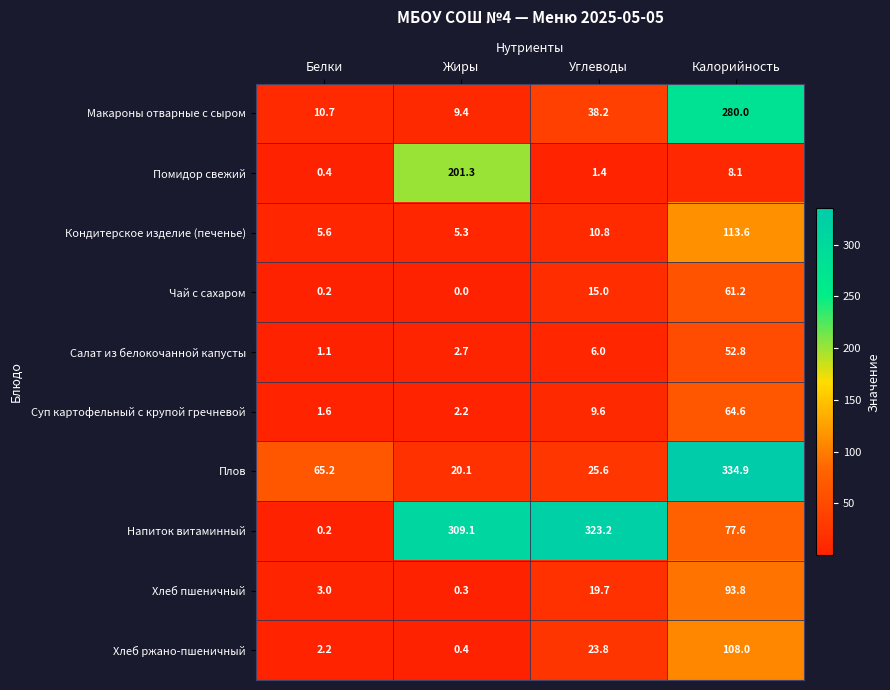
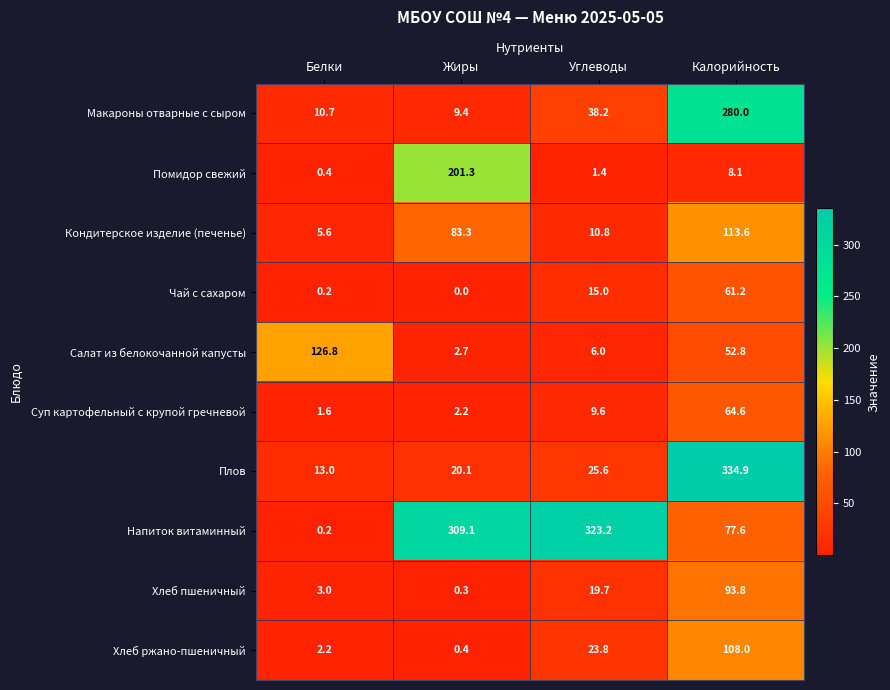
  {
    "Макароны отварные с сыром": {
      "Белки": 10.7,
      "Жиры": 9.4,
      "Углеводы": 38.2,
      "Калорийность": 280.0
    },
    "Помидор свежий": {
      "Белки": 0.4,
      "Жиры": 201.3,
      "Углеводы": 1.4,
      "Калорийность": 8.1
    },
    "Кондитерское изделие (печенье)": {
      "Белки": 5.6,
-     "Жиры": 5.3,
+     "Жиры": 83.3,
      "Углеводы": 10.8,
      "Калорийность": 113.6
    },
    "Чай с сахаром": {
      "Белки": 0.2,
      "Жиры": 0.0,
      "Углеводы": 15.0,
      "Калорийность": 61.2
    },
    "Салат из белокочанной капусты": {
-     "Белки": 1.1,
+     "Белки": 126.8,
      "Жиры": 2.7,
      "Углеводы": 6.0,
      "Калорийность": 52.8
    },
    "Суп картофельный с крупой гречневой": {
      "Белки": 1.6,
      "Жиры": 2.2,
      "Углеводы": 9.6,
      "Калорийность": 64.6
    },
    "Плов": {
-     "Белки": 65.2,
+     "Белки": 13.0,
      "Жиры": 20.1,
      "Углеводы": 25.6,
      "Калорийность": 334.9
    },
    "Напиток витаминный": {
      "Белки": 0.2,
      "Жиры": 309.1,
      "Углеводы": 323.2,
      "Калорийность": 77.6
    },
    "Хлеб пшеничный": {
      "Белки": 3.0,
      "Жиры": 0.3,
      "Углеводы": 19.7,
      "Калорийность": 93.8
    },
    "Хлеб ржано-пшеничный": {
      "Белки": 2.2,
      "Жиры": 0.4,
      "Углеводы": 23.8,
      "Калорийность": 108.0
    }
  }
